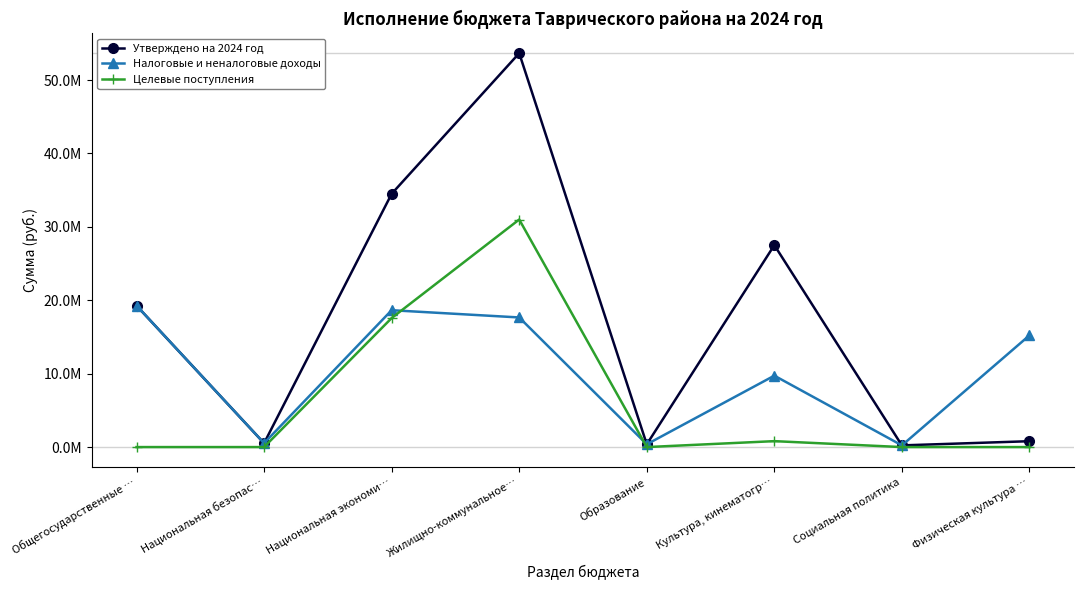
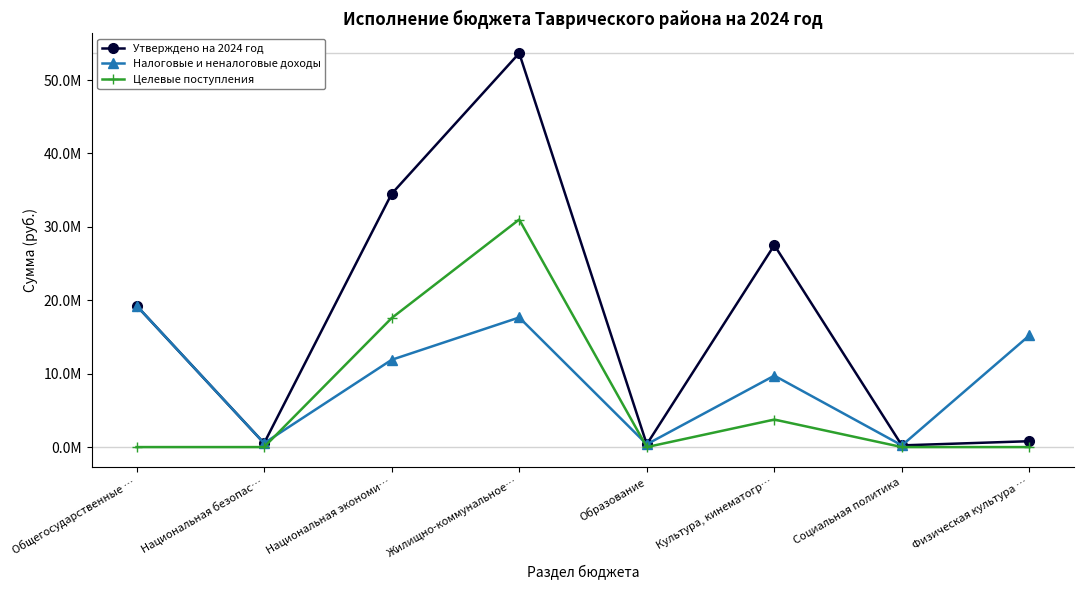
  {
    "Утверждено на 2024 год": {
      "Национальная экономи…": 35000000,
      "Жилищно-коммунальное…": 54000000,
      "Культура, кинематогр…": 28000000,
      "Физическая культура …": 1000000
    },
    "Налоговые и неналоговые доходы": {
-     "Национальная экономи…": 19000000,
+     "Национальная экономи…": 12000000,
      "Жилищно-коммунальное…": 18000000,
      "Культура, кинематогр…": 10000000,
      "Физическая культура …": 15000000
    },
    "Целевые поступления": {
      "Общегосударственные …": 0,
      "Национальная безопас…": 0,
      "Национальная экономи…": 18000000,
      "Жилищно-коммунальное…": 31000000,
      "Образование": 0,
-     "Культура, кинематогр…": 1000000,
+     "Культура, кинематогр…": 4000000,
      "Физическая культура …": 0
    }
  }
